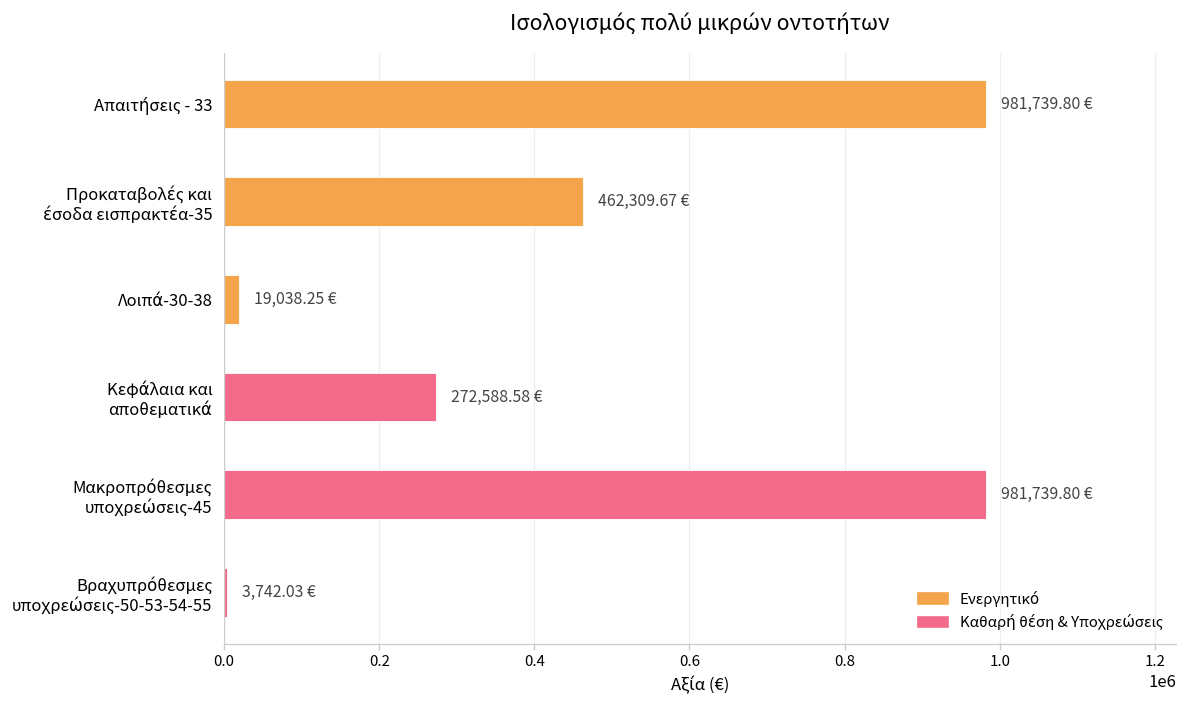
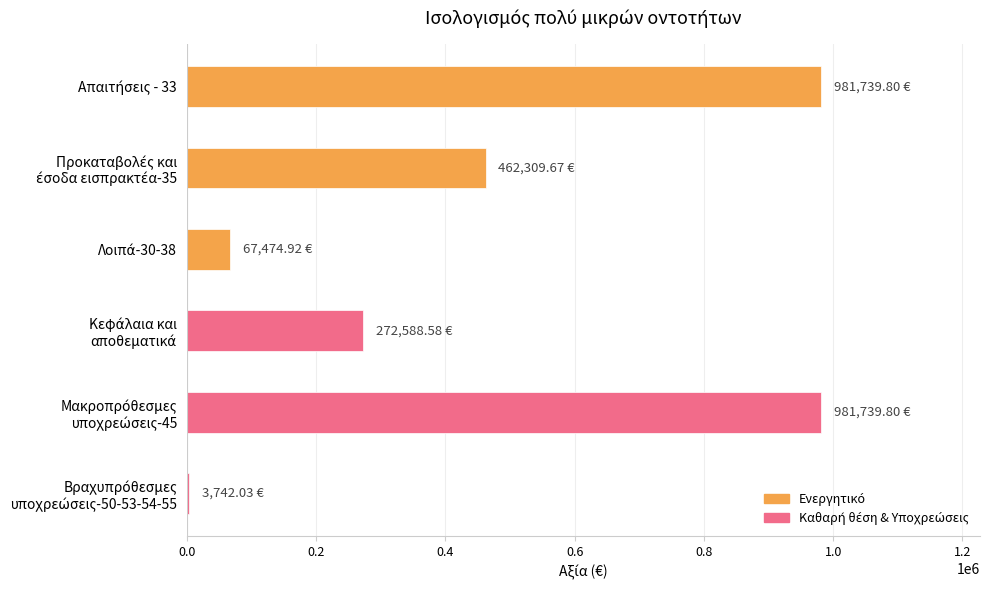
  {
    "Απαιτήσεις - 33": "981,739.80",
    "Προκαταβολές και έσοδα εισπρακτέα-35": "462,309.67",
-   "Λοιπά-30-38": "19,038.25",
+   "Λοιπά-30-38": "67,474.92",
    "Κεφάλαια και αποθεματικά": "272,588.58",
    "Μακροπρόθεσμες υποχρεώσεις-45": "981,739.80",
    "Βραχυπρόθεσμες υποχρεώσεις-50-53-54-55": "3,742.03"
  }
